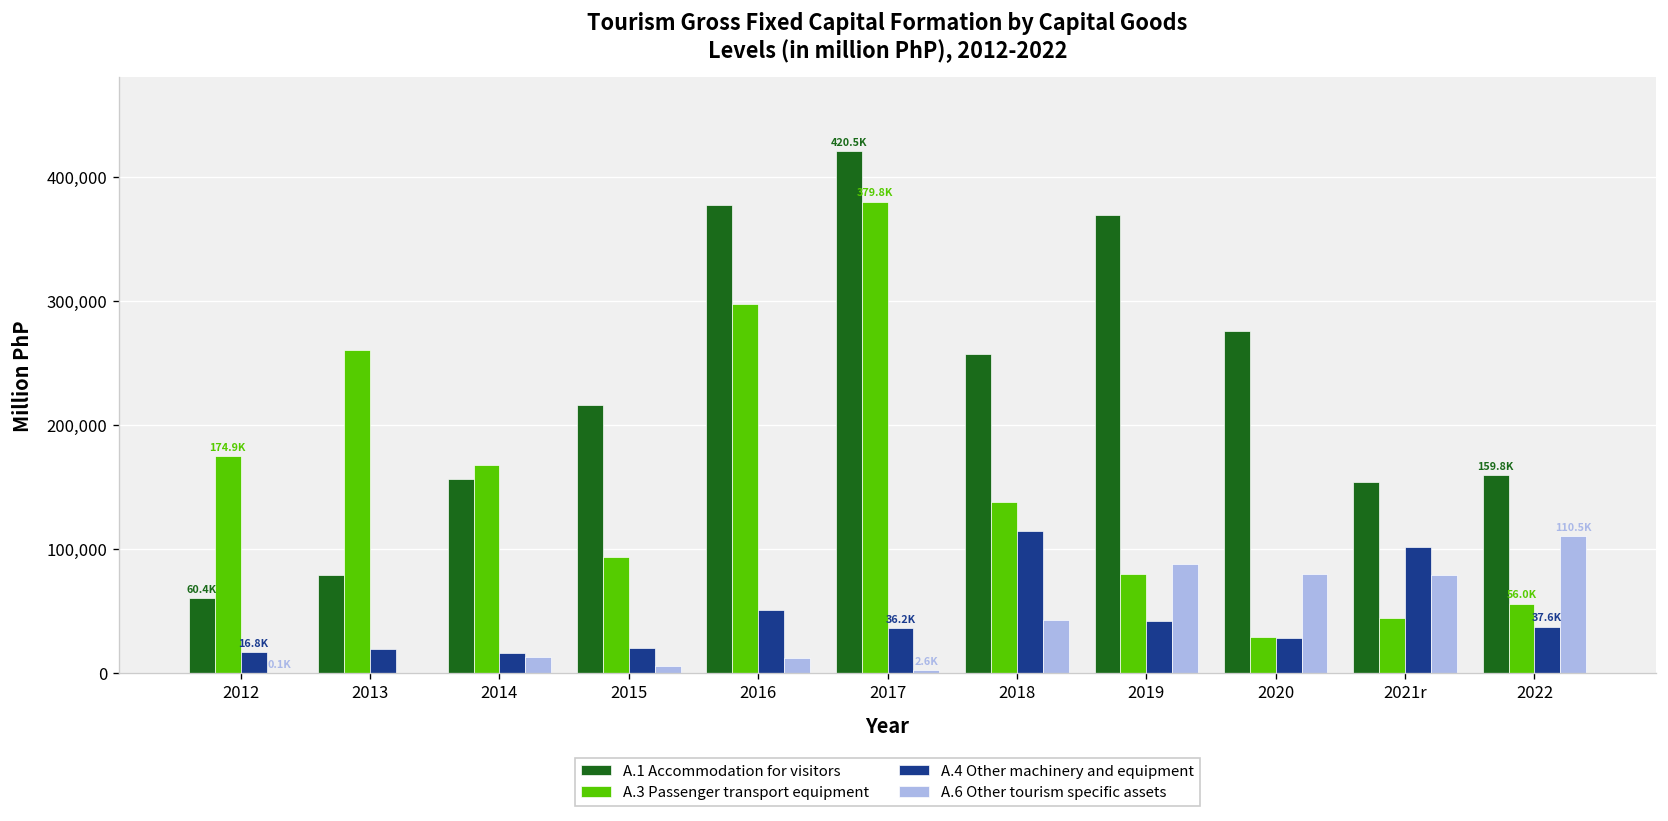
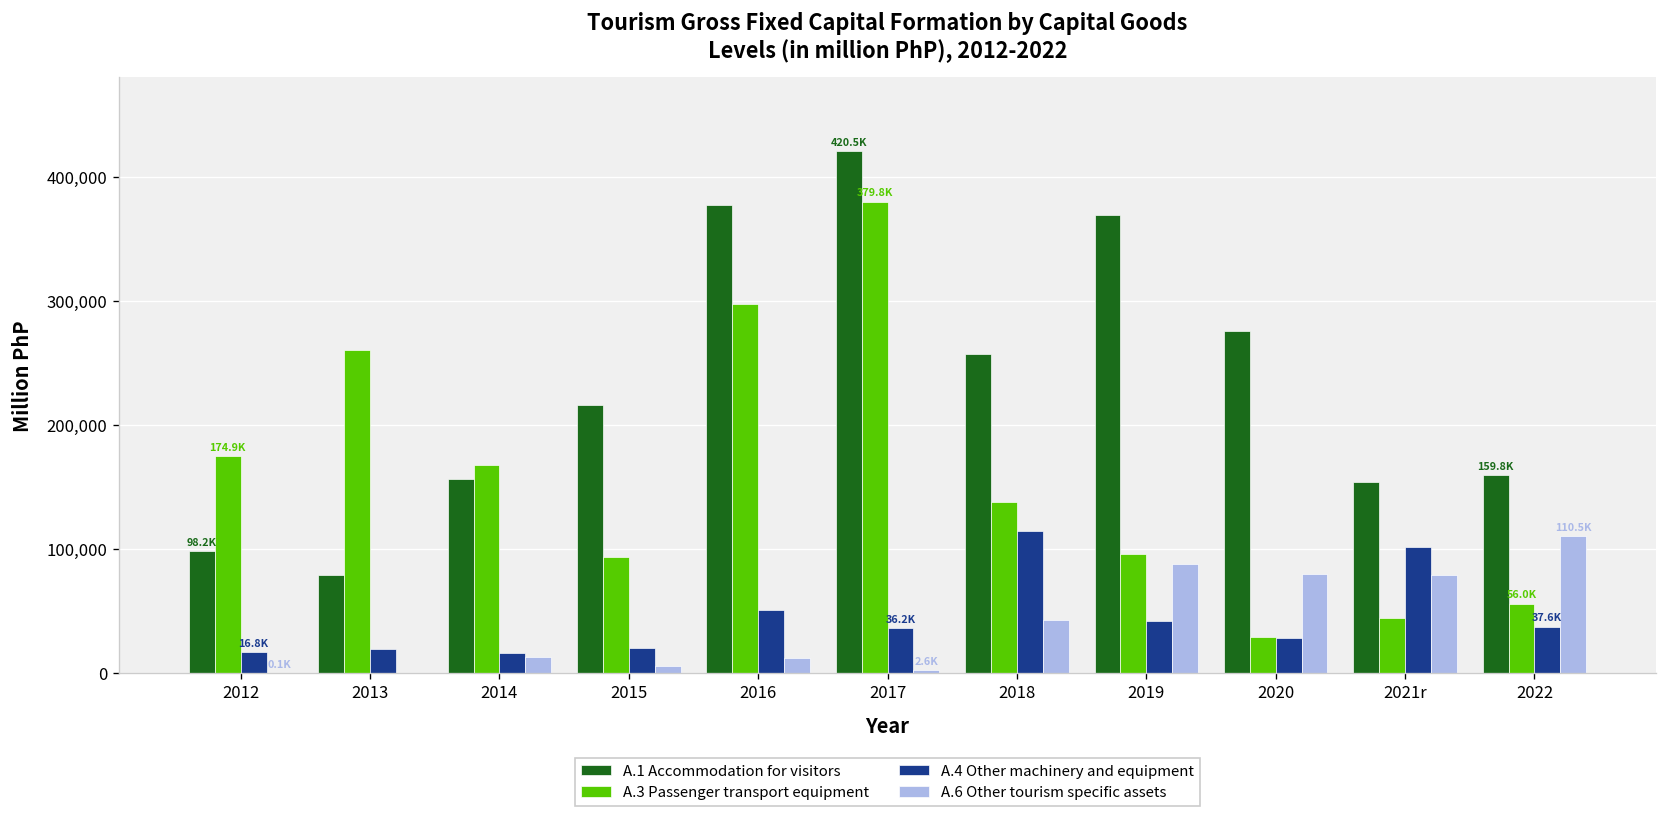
  {
    "A.1 Accommodation for visitors": {
-     "2012": "60.4K",
+     "2012": "98.2K",
      "2017": "420.5K",
      "2022": "159.8K"
    },
    "A.3 Passenger transport equipment": {
      "2013": "260,000",
      "2014": "168,000",
      "2015": "94,000",
      "2016": "297,000",
      "2018": "138,000",
-     "2019": "80,000",
+     "2019": "96,000",
      "2020": "29,000",
      "2021r": "44,000"
    },
    "A.4 Other machinery and equipment": {
      "2012": "16.8K",
      "2017": "36.2K",
      "2022": "37.6K"
    },
    "A.6 Other tourism specific assets": {
      "2012": "0.1K",
      "2017": "2.6K",
      "2022": "110.5K"
    }
  }
